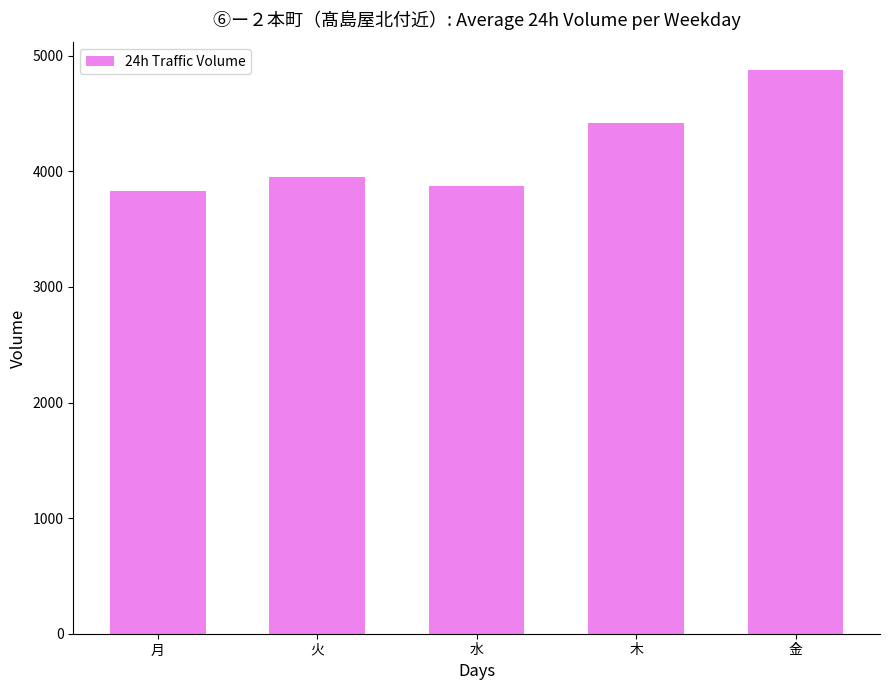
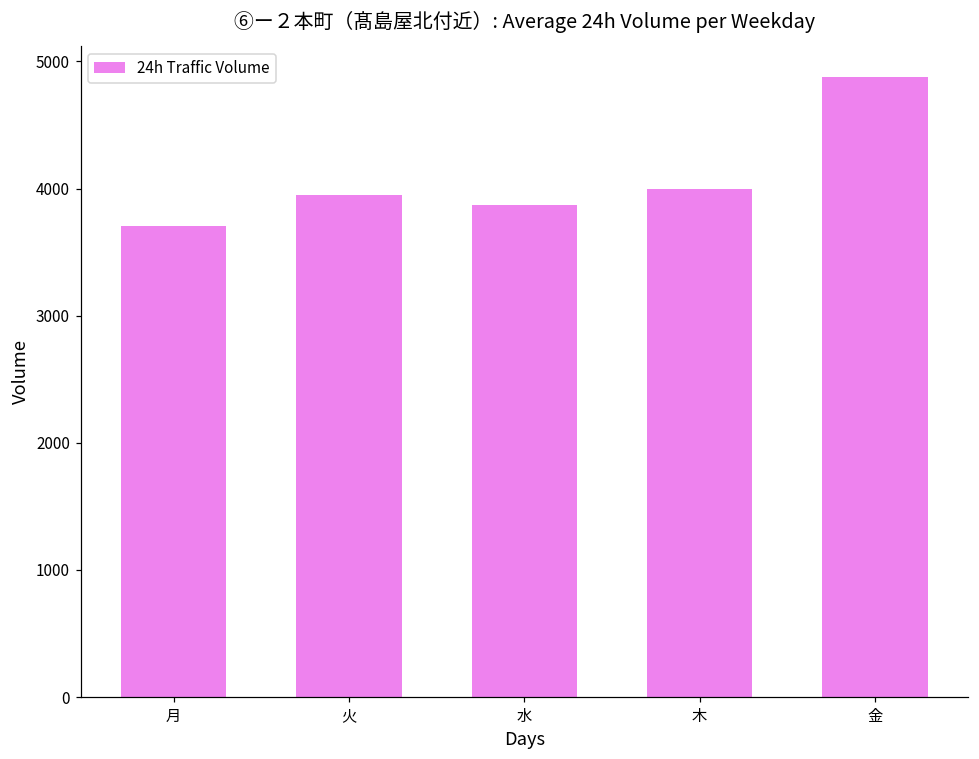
  {
-   "月": 3830,
+   "月": 3700,
    "火": 3950,
    "水": 3870,
-   "木": 4420,
+   "木": 4000,
    "金": 4870
  }
